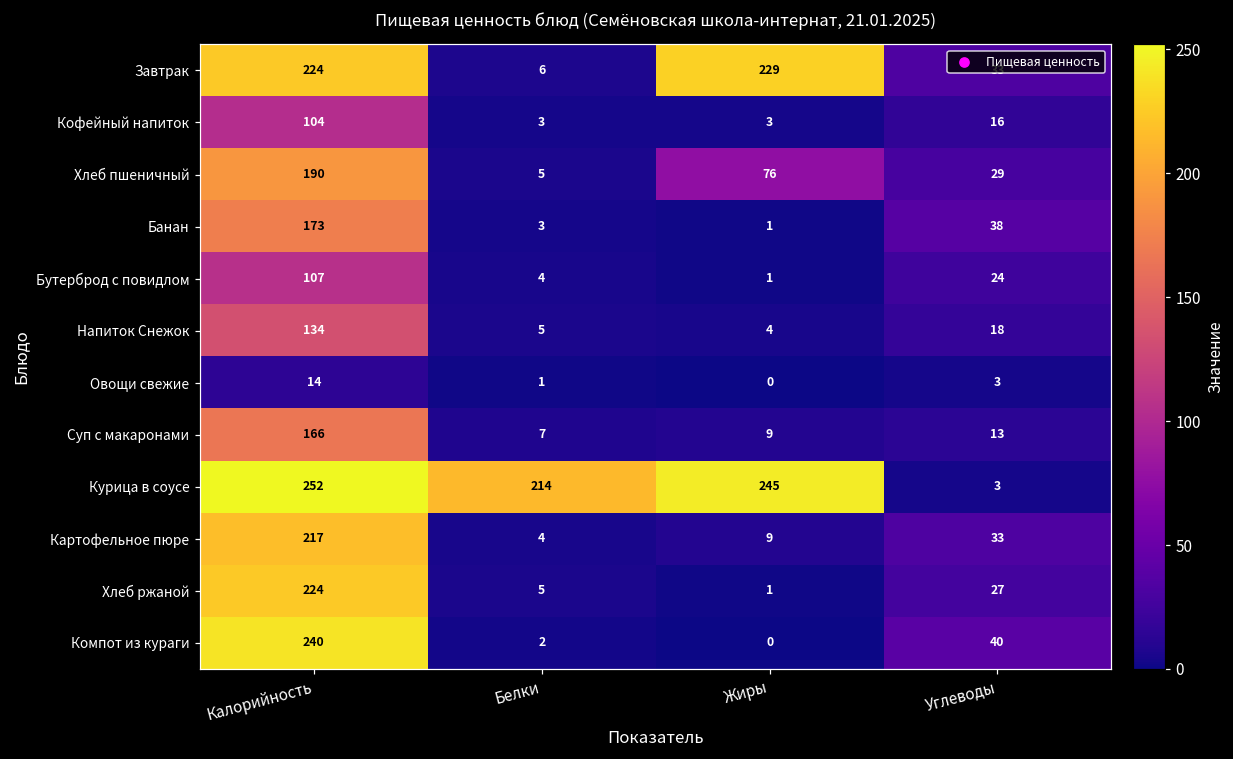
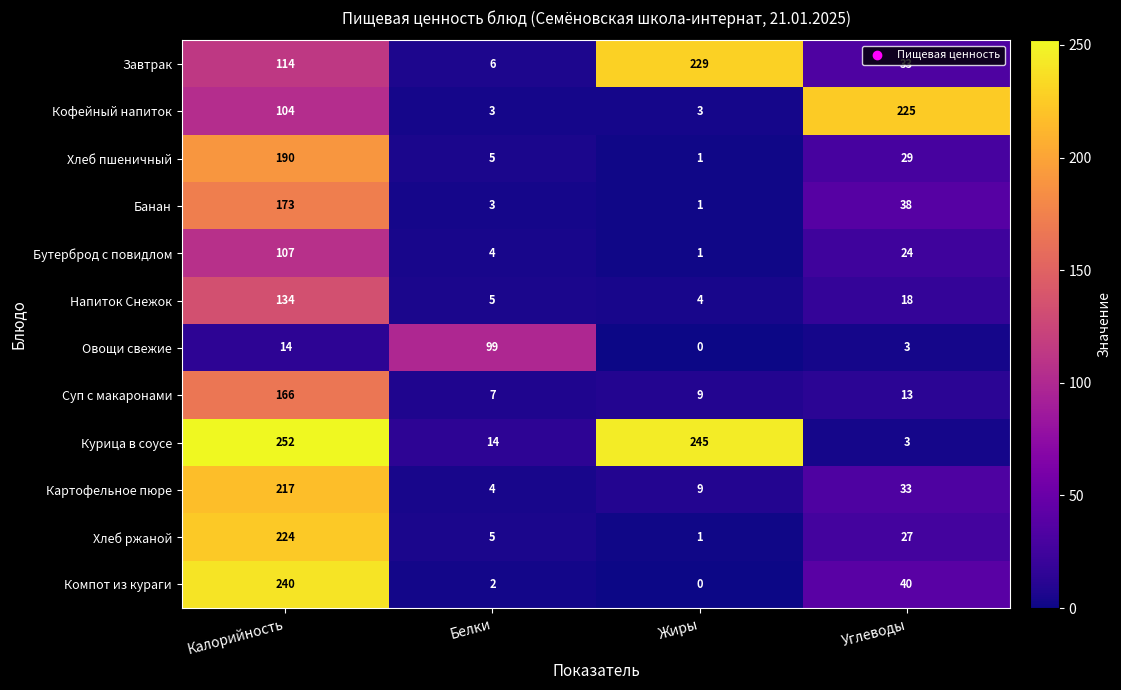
  {
    "Завтрак": {
-     "Калорийность": 224,
+     "Калорийность": 114,
      "Белки": 6,
      "Жиры": 229
    },
    "Кофейный напиток": {
      "Калорийность": 104,
      "Белки": 3,
      "Жиры": 3,
-     "Углеводы": 16
+     "Углеводы": 225
    },
    "Хлеб пшеничный": {
      "Калорийность": 190,
      "Белки": 5,
-     "Жиры": 76,
+     "Жиры": 1,
      "Углеводы": 29
    },
    "Банан": {
      "Калорийность": 173,
      "Белки": 3,
      "Жиры": 1,
      "Углеводы": 38
    },
    "Бутерброд с повидлом": {
      "Калорийность": 107,
      "Белки": 4,
      "Жиры": 1,
      "Углеводы": 24
    },
    "Напиток Снежок": {
      "Калорийность": 134,
      "Белки": 5,
      "Жиры": 4,
      "Углеводы": 18
    },
    "Овощи свежие": {
      "Калорийность": 14,
-     "Белки": 1,
+     "Белки": 99,
      "Жиры": 0,
      "Углеводы": 3
    },
    "Суп с макаронами": {
      "Калорийность": 166,
      "Белки": 7,
      "Жиры": 9,
      "Углеводы": 13
    },
    "Курица в соусе": {
      "Калорийность": 252,
-     "Белки": 214,
+     "Белки": 14,
      "Жиры": 245,
      "Углеводы": 3
    },
    "Картофельное пюре": {
      "Калорийность": 217,
      "Белки": 4,
      "Жиры": 9,
      "Углеводы": 33
    },
    "Хлеб ржаной": {
      "Калорийность": 224,
      "Белки": 5,
      "Жиры": 1,
      "Углеводы": 27
    },
    "Компот из кураги": {
      "Калорийность": 240,
      "Белки": 2,
      "Жиры": 0,
      "Углеводы": 40
    }
  }
